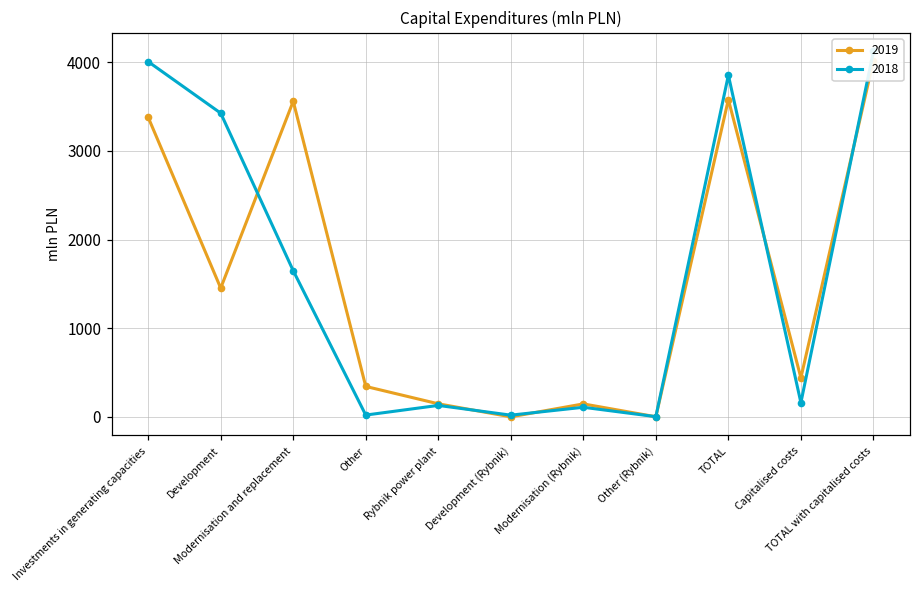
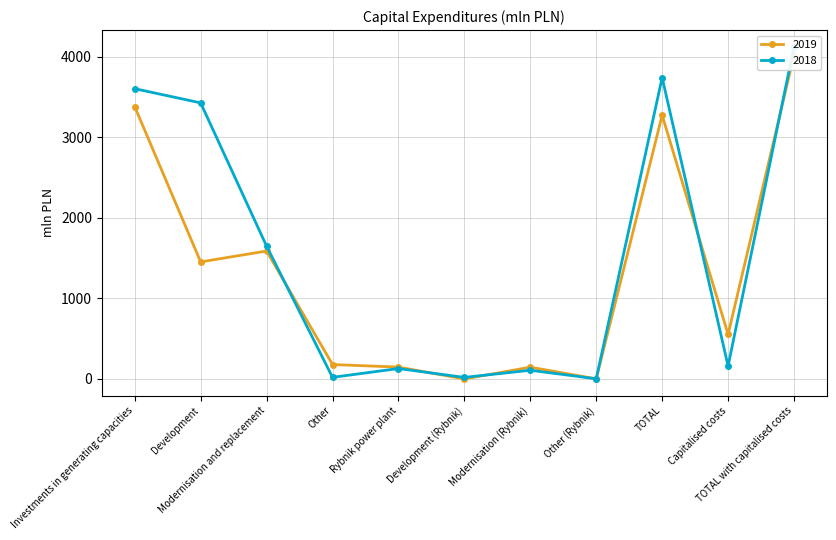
  {
    "2019": {
      "Investments in generating capacities": 3400,
      "Development": 1500,
-     "Modernisation and replacement": 3600,
-     "Other": 300,
+     "Modernisation and replacement": 1600,
+     "Other": 200,
      "Modernisation (Rybnik)": 100,
-     "TOTAL": 3600,
-     "Capitalised costs": 400
+     "TOTAL": 3300,
+     "Capitalised costs": 600
    },
    "2018": {
-     "Investments in generating capacities": 4000,
+     "Investments in generating capacities": 3600,
      "Development": 3400,
      "Modernisation and replacement": 1600,
      "Other": 0,
      "Modernisation (Rybnik)": 100,
-     "TOTAL": 3900,
+     "TOTAL": 3700,
      "Capitalised costs": 200
    }
  }
